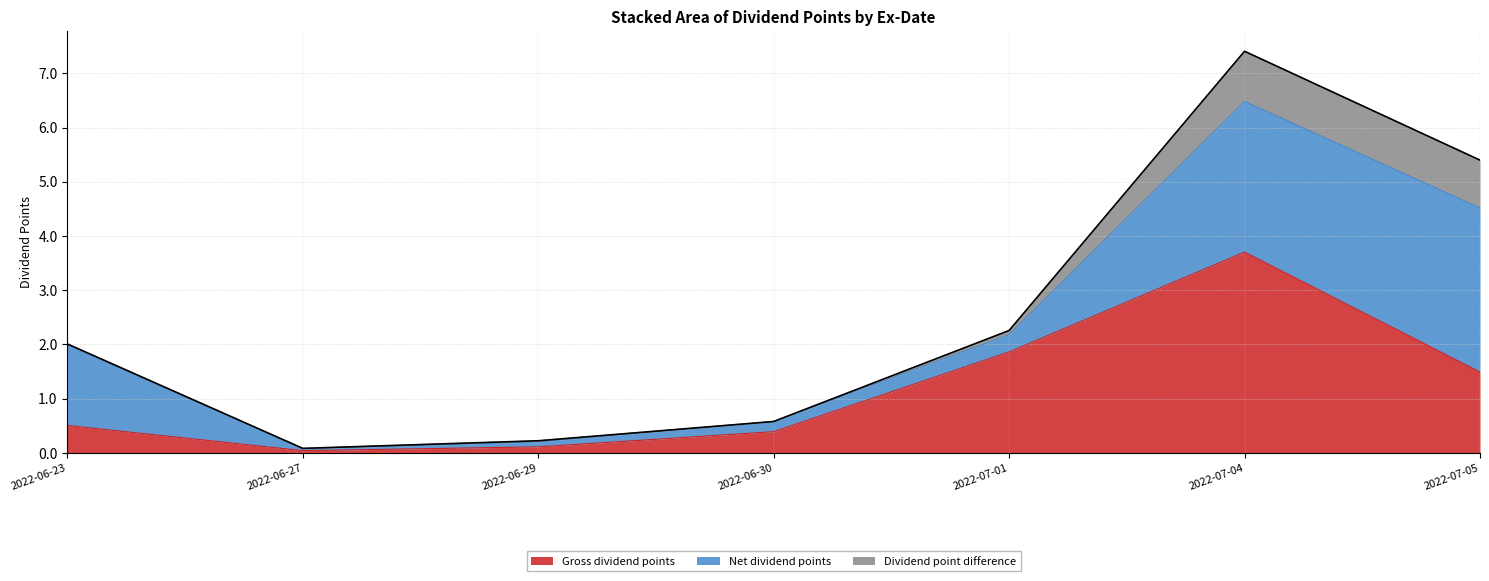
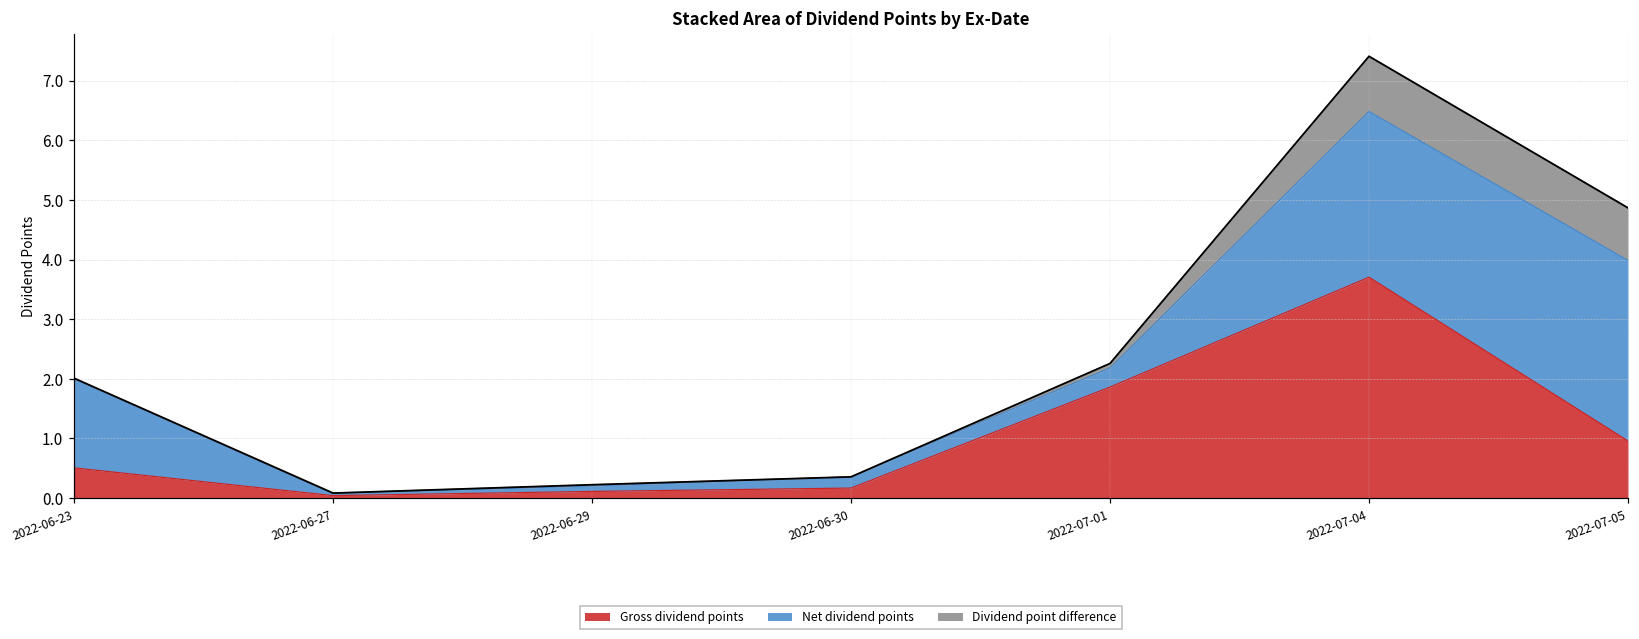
  {
    "Gross dividend points": {
      "2022-06-23": 0.5,
      "2022-06-29": 0.1,
-     "2022-06-30": 0.4,
+     "2022-06-30": 0.2,
      "2022-07-01": 1.9,
      "2022-07-04": 3.7,
-     "2022-07-05": 1.5
+     "2022-07-05": 1.0
    },
    "Net dividend points": {
      "2022-07-01": 0.3,
      "2022-07-04": 2.8,
      "2022-07-05": 3.0
    },
    "Dividend point difference": {
      "2022-07-01": 0.1,
      "2022-07-04": 0.9,
      "2022-07-05": 0.9
    }
  }
